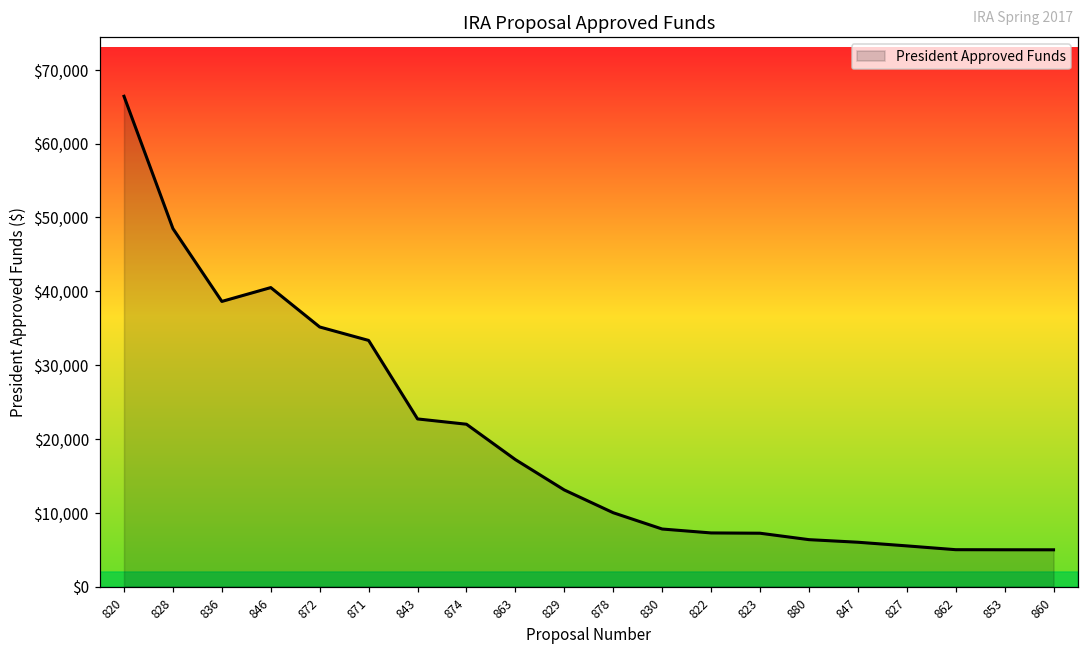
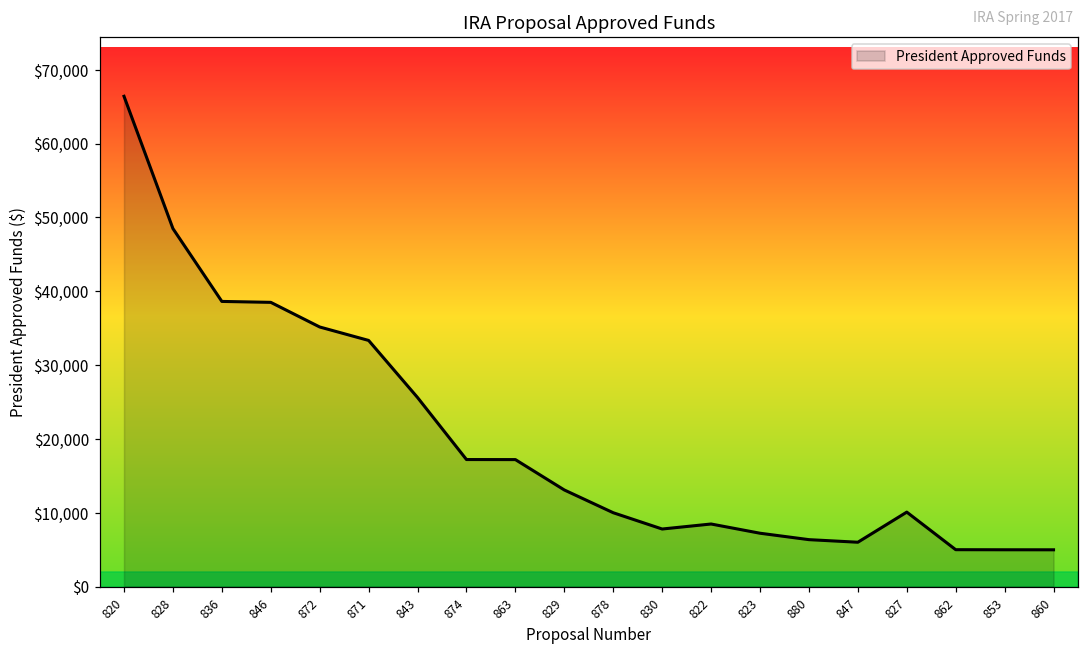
  {
    "820": "$66,000",
    "828": "$48,000",
    "836": "$39,000",
-   "846": "$40,000",
+   "846": "$38,000",
    "872": "$35,000",
    "871": "$33,000",
-   "843": "$23,000",
-   "874": "$22,000",
+   "843": "$26,000",
+   "874": "$17,000",
    "863": "$17,000",
    "829": "$13,000",
    "878": "$10,000",
    "830": "$8,000",
-   "822": "$7,000",
+   "822": "$8,000",
    "823": "$7,000",
    "880": "$6,000",
    "847": "$6,000",
-   "827": "$6,000",
+   "827": "$10,000",
    "862": "$5,000",
    "853": "$5,000",
    "860": "$5,000"
  }
